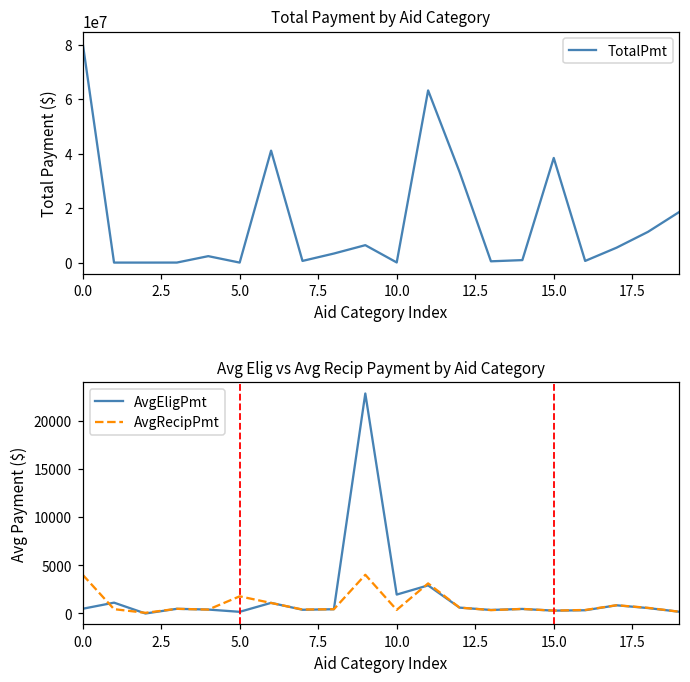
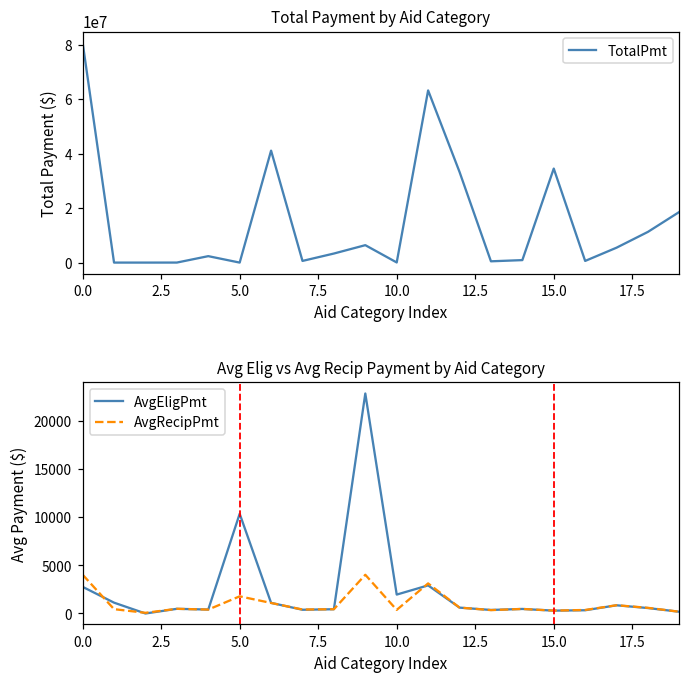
  {
    "Total Payment by Aid Category": {
      "0.0": 81000000,
      "5.0": 0,
      "10.0": 0,
-     "15.0": 38000000
+     "15.0": 35000000
    },
    "Avg Elig vs Avg Recip Payment by Aid Category": {
      "AvgEligPmt": {
-       "0.0": 0,
-       "5.0": 0,
+       "0.0": 3000,
+       "5.0": 10000,
        "10.0": 2000
      },
      "AvgRecipPmt": {
        "0.0": 4000,
        "5.0": 2000,
        "10.0": 0
      }
    }
  }
